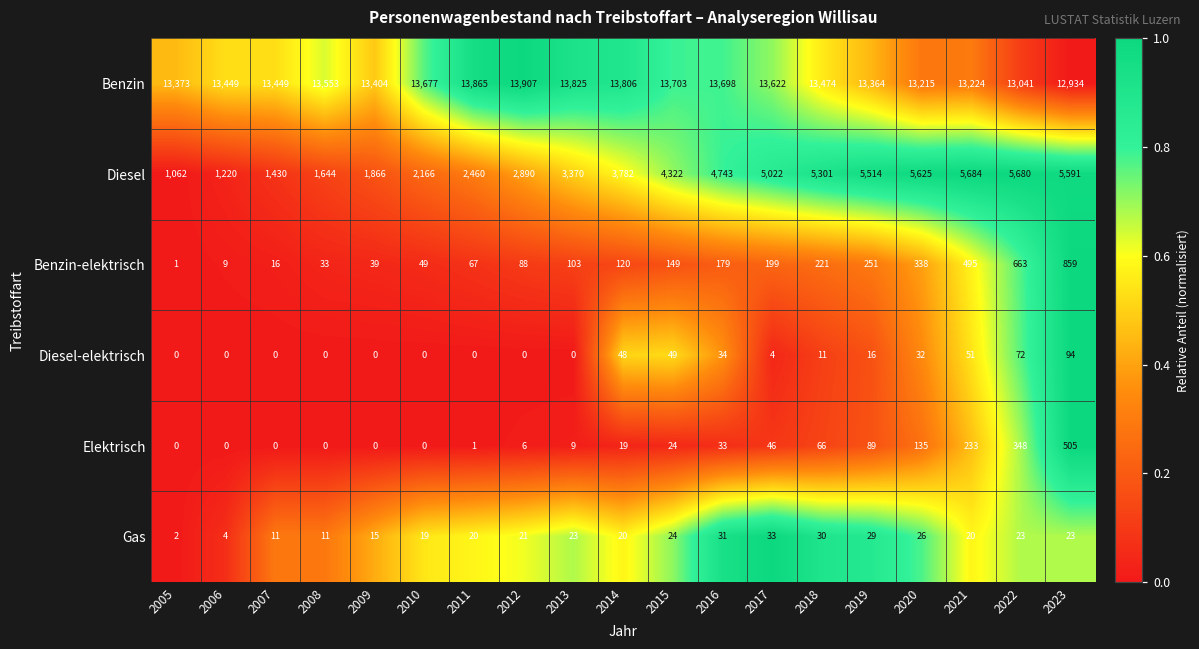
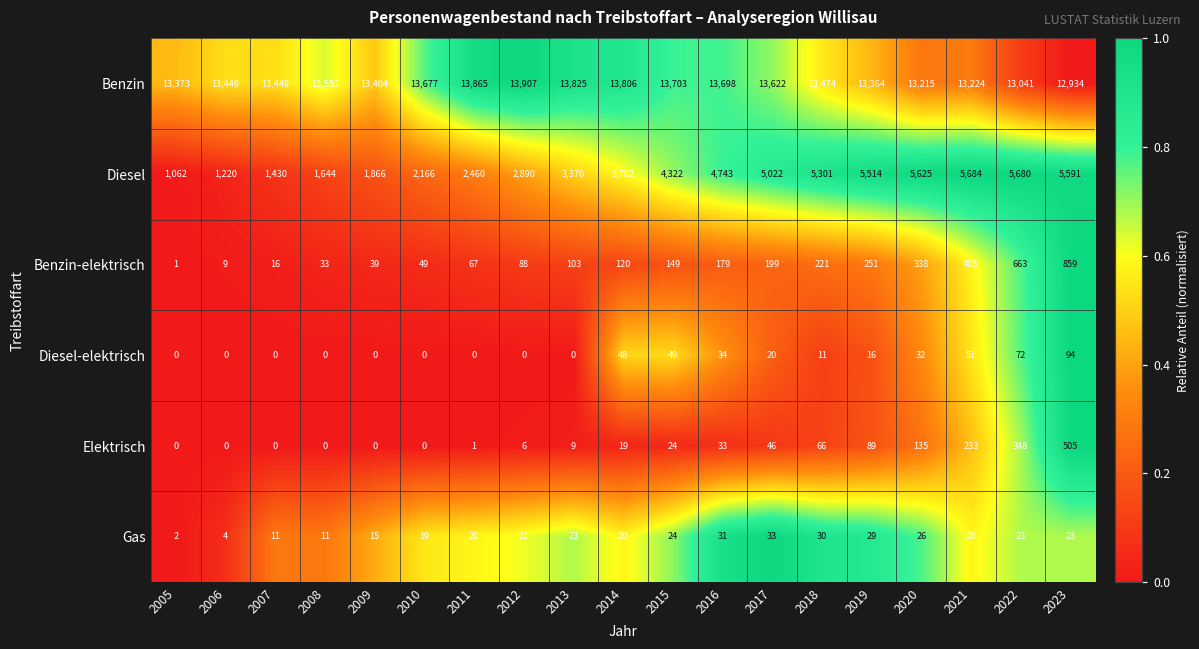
  {
    "Benzin": {
      "2005": "13,373",
      "2006": "13,449",
      "2007": "13,449",
      "2008": "13,553",
      "2009": "13,404",
      "2010": "13,677",
      "2011": "13,865",
      "2012": "13,907",
      "2013": "13,825",
      "2014": "13,806",
      "2015": "13,703",
      "2016": "13,698",
      "2017": "13,622",
      "2018": "13,474",
      "2019": "13,364",
      "2020": "13,215",
      "2021": "13,224",
      "2022": "13,041",
      "2023": "12,934"
    },
    "Diesel": {
      "2005": "1,062",
      "2006": "1,220",
      "2007": "1,430",
      "2008": "1,644",
      "2009": "1,866",
      "2010": "2,166",
      "2011": "2,460",
      "2012": "2,890",
      "2013": "3,370",
      "2014": "3,782",
      "2015": "4,322",
      "2016": "4,743",
      "2017": "5,022",
      "2018": "5,301",
      "2019": "5,514",
      "2020": "5,625",
      "2021": "5,684",
      "2022": "5,680",
      "2023": "5,591"
    },
    "Benzin-elektrisch": {
      "2005": "1",
      "2006": "9",
      "2007": "16",
      "2008": "33",
      "2009": "39",
      "2010": "49",
      "2011": "67",
      "2012": "88",
      "2013": "103",
      "2014": "120",
      "2015": "149",
      "2016": "179",
      "2017": "199",
      "2018": "221",
      "2019": "251",
      "2020": "338",
      "2021": "495",
      "2022": "663",
      "2023": "859"
    },
    "Diesel-elektrisch": {
      "2005": "0",
      "2006": "0",
      "2007": "0",
      "2008": "0",
      "2009": "0",
      "2010": "0",
      "2011": "0",
      "2012": "0",
      "2013": "0",
      "2014": "48",
      "2015": "49",
      "2016": "34",
-     "2017": "4",
+     "2017": "20",
      "2018": "11",
      "2019": "16",
      "2020": "32",
      "2021": "51",
      "2022": "72",
      "2023": "94"
    },
    "Elektrisch": {
      "2005": "0",
      "2006": "0",
      "2007": "0",
      "2008": "0",
      "2009": "0",
      "2010": "0",
      "2011": "1",
      "2012": "6",
      "2013": "9",
      "2014": "19",
      "2015": "24",
      "2016": "33",
      "2017": "46",
      "2018": "66",
      "2019": "89",
      "2020": "135",
      "2021": "233",
      "2022": "348",
      "2023": "505"
    },
    "Gas": {
      "2005": "2",
      "2006": "4",
      "2007": "11",
      "2008": "11",
      "2009": "15",
      "2010": "19",
      "2011": "20",
      "2012": "21",
      "2013": "23",
      "2014": "20",
      "2015": "24",
      "2016": "31",
      "2017": "33",
      "2018": "30",
      "2019": "29",
      "2020": "26",
      "2021": "20",
      "2022": "23",
      "2023": "23"
    }
  }
